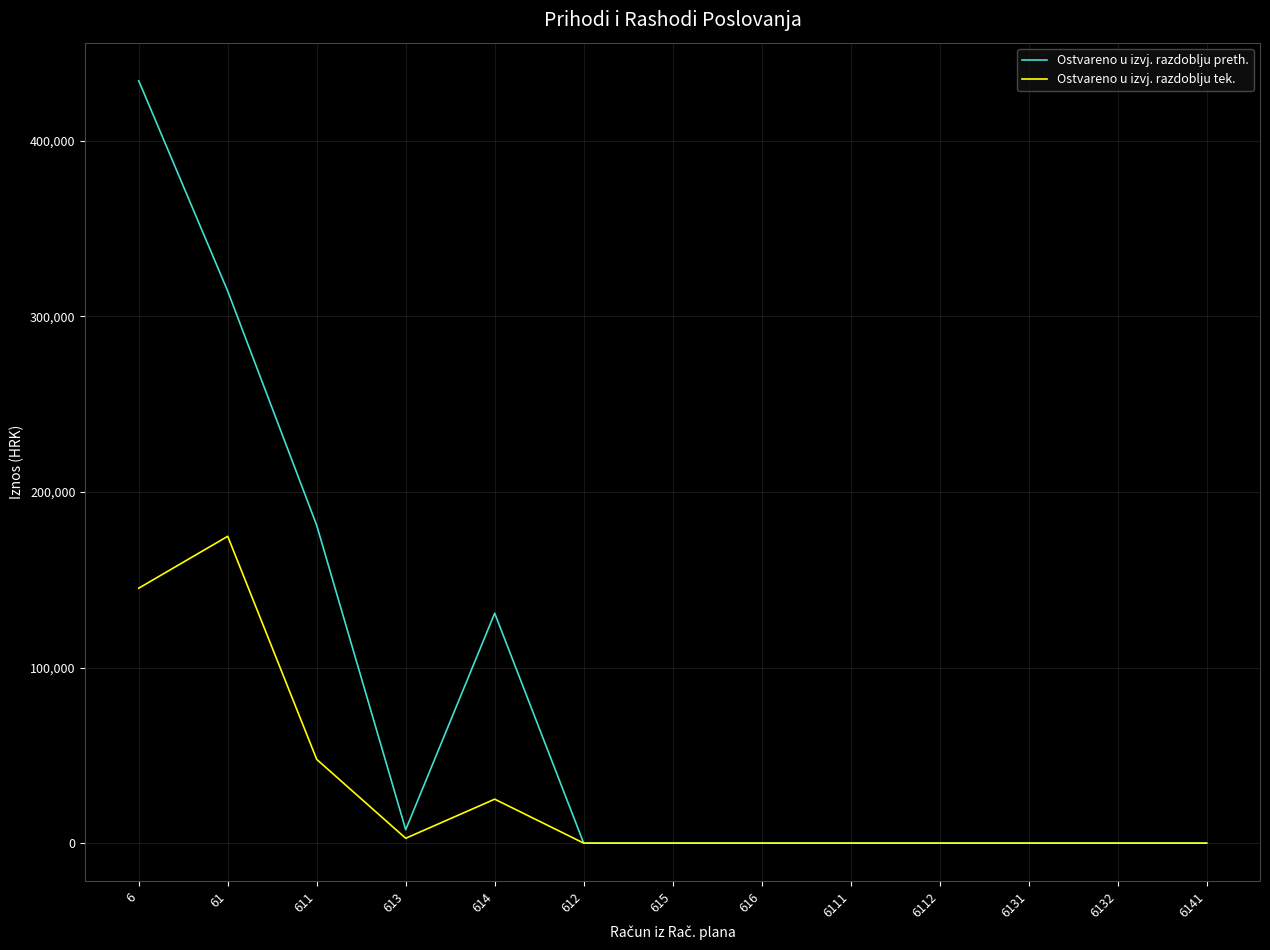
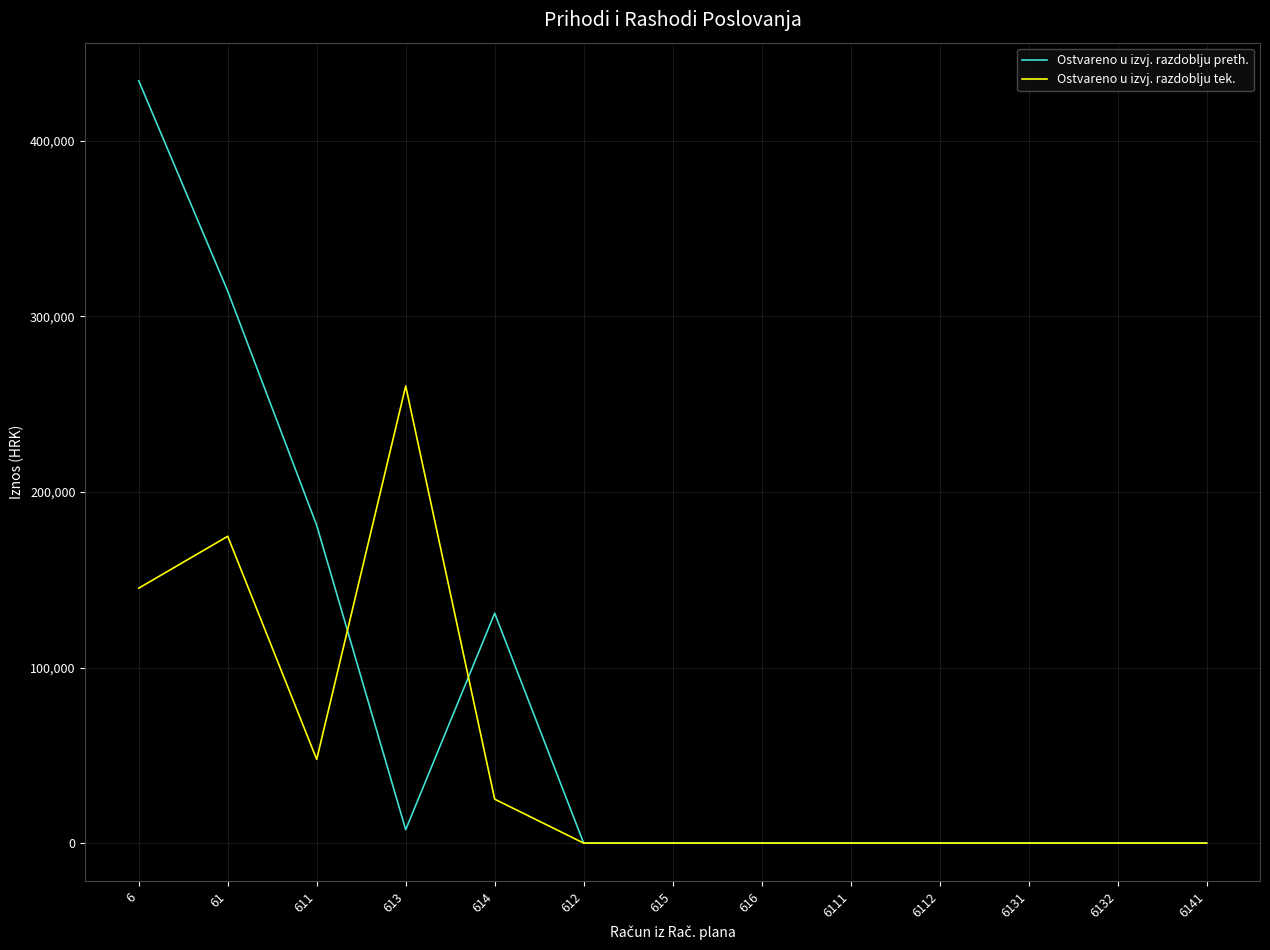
  {
    "Ostvareno u izvj. razdoblju preth.": {
      "6": "434,000",
      "61": "314,000",
      "611": "181,000",
      "613": "8,000",
      "614": "131,000"
    },
    "Ostvareno u izvj. razdoblju tek.": {
      "6": "145,000",
      "61": "175,000",
      "611": "48,000",
-     "613": "3,000",
+     "613": "260,000",
      "614": "25,000"
    }
  }
